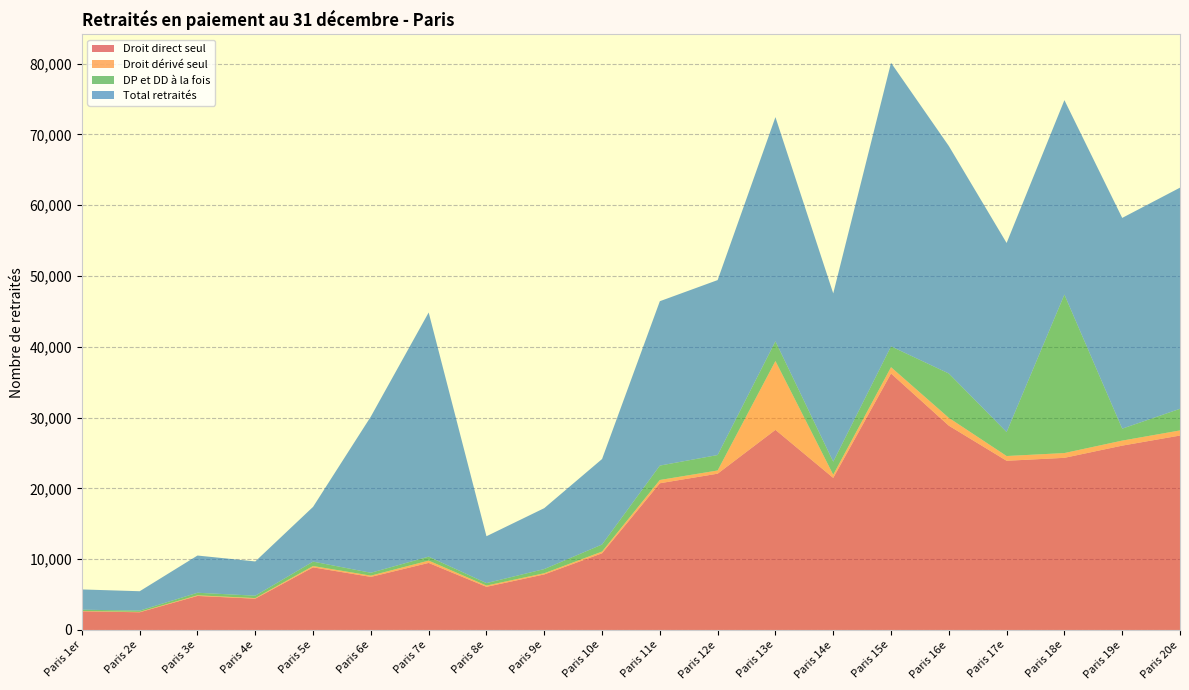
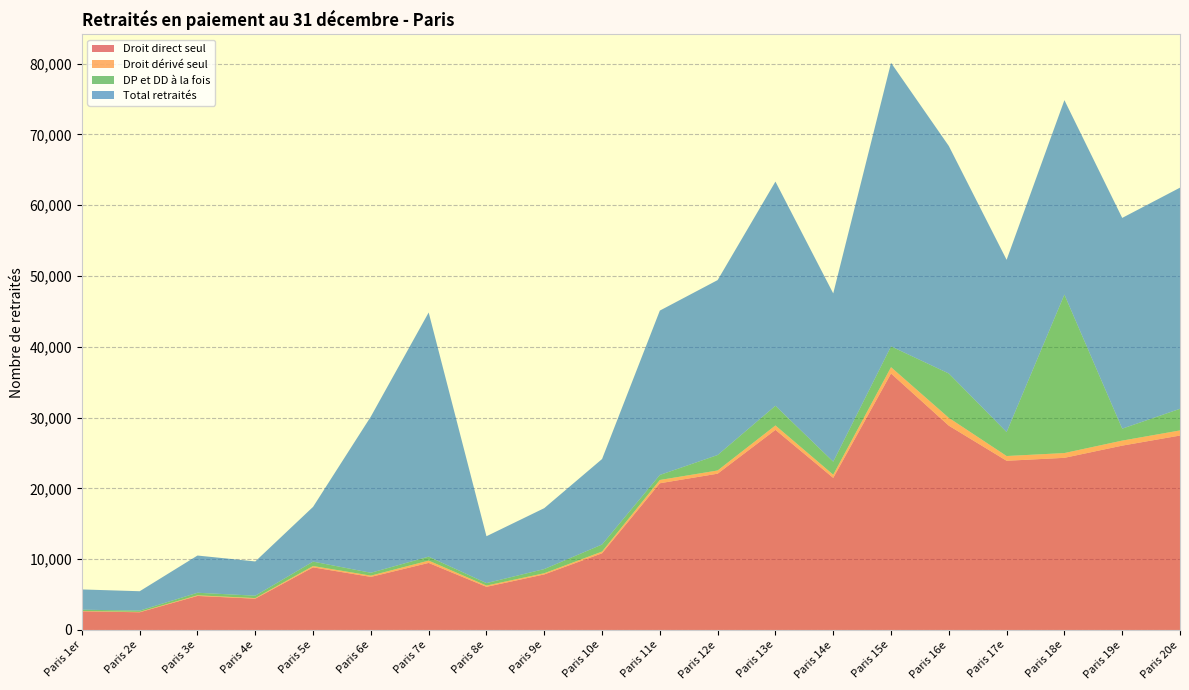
  {
    "Droit direct seul": {
      "Paris 11e": "21,000",
      "Paris 12e": "22,000",
      "Paris 13e": "28,000",
      "Paris 14e": "21,000",
      "Paris 15e": "36,000",
      "Paris 16e": "29,000",
      "Paris 17e": "24,000",
      "Paris 18e": "24,000",
      "Paris 19e": "26,000",
      "Paris 20e": "27,000"
    },
    "Droit dérivé seul": {
      "Paris 11e": "0",
      "Paris 12e": "0",
-     "Paris 13e": "10,000",
+     "Paris 13e": "1,000",
      "Paris 14e": "0",
      "Paris 15e": "1,000",
      "Paris 16e": "1,000",
      "Paris 17e": "1,000",
      "Paris 18e": "1,000",
      "Paris 19e": "1,000",
      "Paris 20e": "1,000"
    },
    "DP et DD à la fois": {
      "Paris 5e": "1,000",
      "Paris 6e": "0",
      "Paris 7e": "1,000",
      "Paris 9e": "1,000",
      "Paris 10e": "1,000",
-     "Paris 11e": "2,000",
+     "Paris 11e": "1,000",
      "Paris 12e": "2,000",
      "Paris 13e": "3,000",
      "Paris 14e": "2,000",
      "Paris 15e": "3,000",
      "Paris 16e": "6,000",
      "Paris 17e": "3,000",
      "Paris 18e": "22,000",
      "Paris 19e": "2,000",
      "Paris 20e": "3,000"
    },
    "Total retraités": {
      "Paris 1er": "3,000",
      "Paris 2e": "3,000",
      "Paris 3e": "5,000",
      "Paris 4e": "5,000",
      "Paris 5e": "8,000",
      "Paris 6e": "22,000",
      "Paris 7e": "34,000",
      "Paris 8e": "7,000",
      "Paris 9e": "9,000",
      "Paris 10e": "12,000",
      "Paris 11e": "23,000",
      "Paris 12e": "25,000",
      "Paris 13e": "32,000",
      "Paris 14e": "24,000",
      "Paris 15e": "40,000",
      "Paris 16e": "32,000",
-     "Paris 17e": "27,000",
+     "Paris 17e": "24,000",
      "Paris 18e": "27,000",
      "Paris 19e": "30,000",
      "Paris 20e": "31,000"
    }
  }
